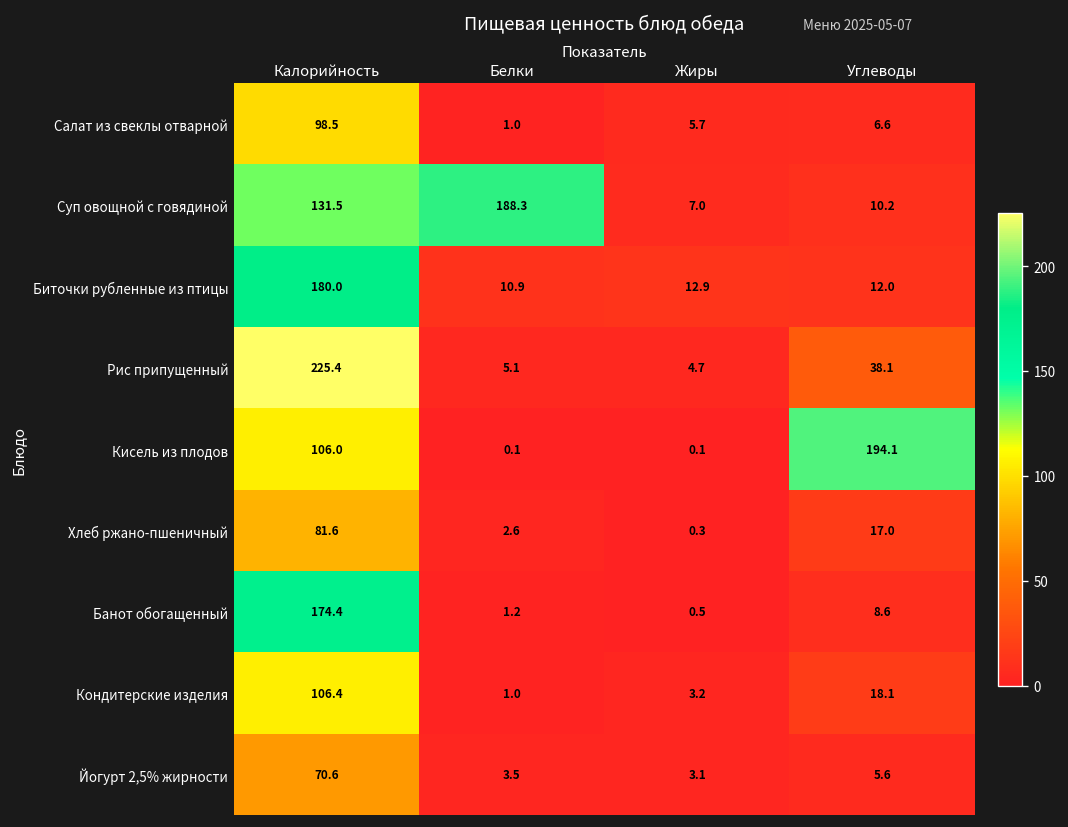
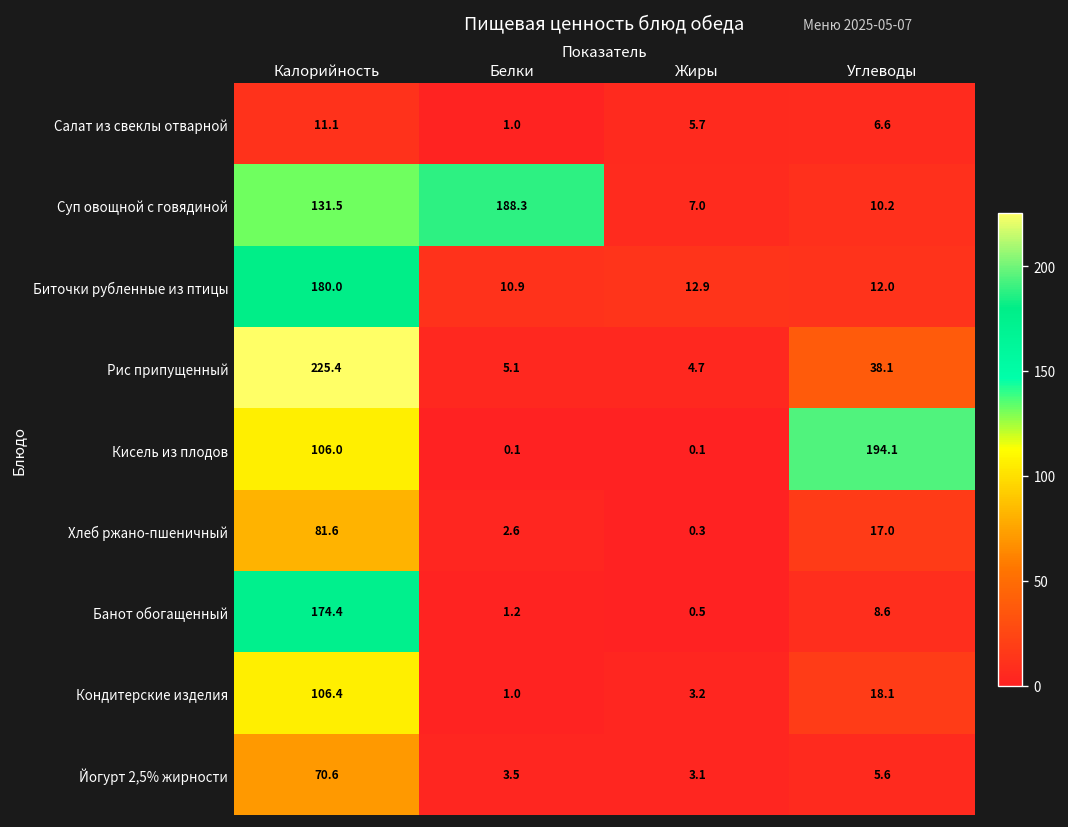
  {
    "Салат из свеклы отварной": {
-     "Калорийность": 98.5,
+     "Калорийность": 11.1,
      "Белки": 1.0,
      "Жиры": 5.7,
      "Углеводы": 6.6
    },
    "Суп овощной с говядиной": {
      "Калорийность": 131.5,
      "Белки": 188.3,
      "Жиры": 7.0,
      "Углеводы": 10.2
    },
    "Биточки рубленные из птицы": {
      "Калорийность": 180.0,
      "Белки": 10.9,
      "Жиры": 12.9,
      "Углеводы": 12.0
    },
    "Рис припущенный": {
      "Калорийность": 225.4,
      "Белки": 5.1,
      "Жиры": 4.7,
      "Углеводы": 38.1
    },
    "Кисель из плодов": {
      "Калорийность": 106.0,
      "Белки": 0.1,
      "Жиры": 0.1,
      "Углеводы": 194.1
    },
    "Хлеб ржано-пшеничный": {
      "Калорийность": 81.6,
      "Белки": 2.6,
      "Жиры": 0.3,
      "Углеводы": 17.0
    },
    "Банот обогащенный": {
      "Калорийность": 174.4,
      "Белки": 1.2,
      "Жиры": 0.5,
      "Углеводы": 8.6
    },
    "Кондитерские изделия": {
      "Калорийность": 106.4,
      "Белки": 1.0,
      "Жиры": 3.2,
      "Углеводы": 18.1
    },
    "Йогурт 2,5% жирности": {
      "Калорийность": 70.6,
      "Белки": 3.5,
      "Жиры": 3.1,
      "Углеводы": 5.6
    }
  }
